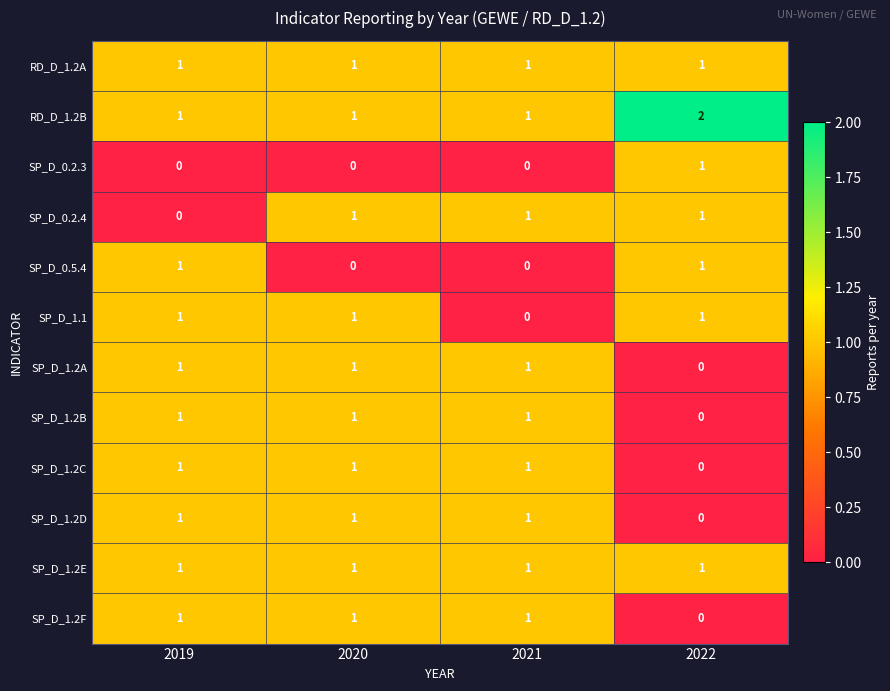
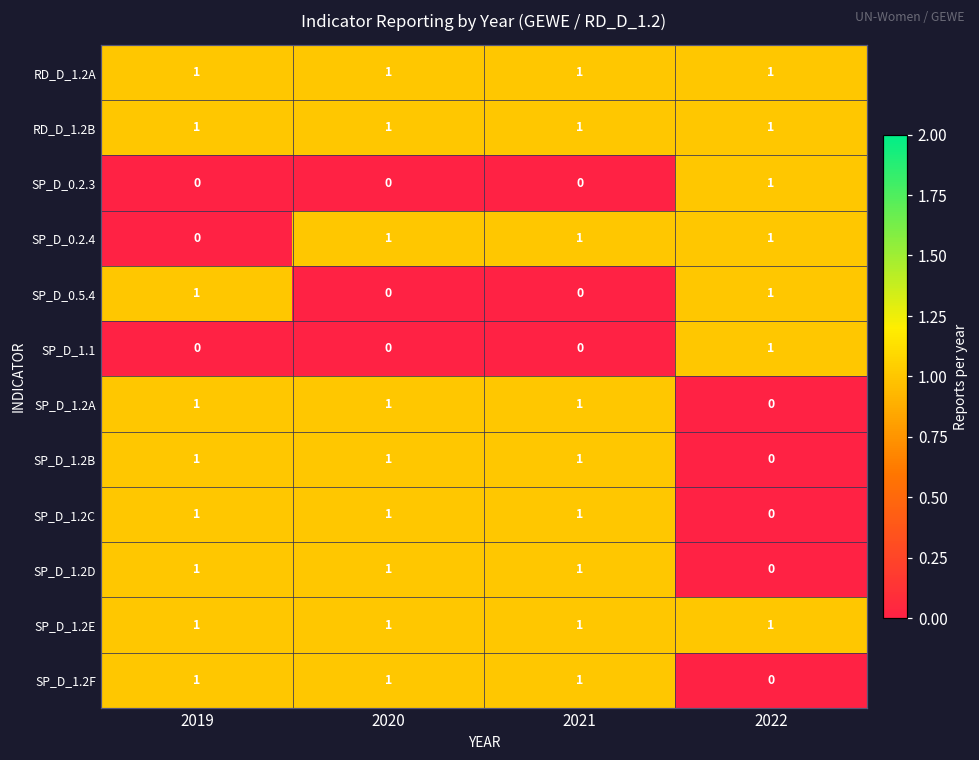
  {
    "RD_D_1.2A": {
      "2019": 1,
      "2020": 1,
      "2021": 1,
      "2022": 1
    },
    "RD_D_1.2B": {
      "2019": 1,
      "2020": 1,
      "2021": 1,
-     "2022": 2
+     "2022": 1
    },
    "SP_D_0.2.3": {
      "2019": 0,
      "2020": 0,
      "2021": 0,
      "2022": 1
    },
    "SP_D_0.2.4": {
      "2019": 0,
      "2020": 1,
      "2021": 1,
      "2022": 1
    },
    "SP_D_0.5.4": {
      "2019": 1,
      "2020": 0,
      "2021": 0,
      "2022": 1
    },
    "SP_D_1.1": {
-     "2019": 1,
-     "2020": 1,
+     "2019": 0,
+     "2020": 0,
      "2021": 0,
      "2022": 1
    },
    "SP_D_1.2A": {
      "2019": 1,
      "2020": 1,
      "2021": 1,
      "2022": 0
    },
    "SP_D_1.2B": {
      "2019": 1,
      "2020": 1,
      "2021": 1,
      "2022": 0
    },
    "SP_D_1.2C": {
      "2019": 1,
      "2020": 1,
      "2021": 1,
      "2022": 0
    },
    "SP_D_1.2D": {
      "2019": 1,
      "2020": 1,
      "2021": 1,
      "2022": 0
    },
    "SP_D_1.2E": {
      "2019": 1,
      "2020": 1,
      "2021": 1,
      "2022": 1
    },
    "SP_D_1.2F": {
      "2019": 1,
      "2020": 1,
      "2021": 1,
      "2022": 0
    }
  }
